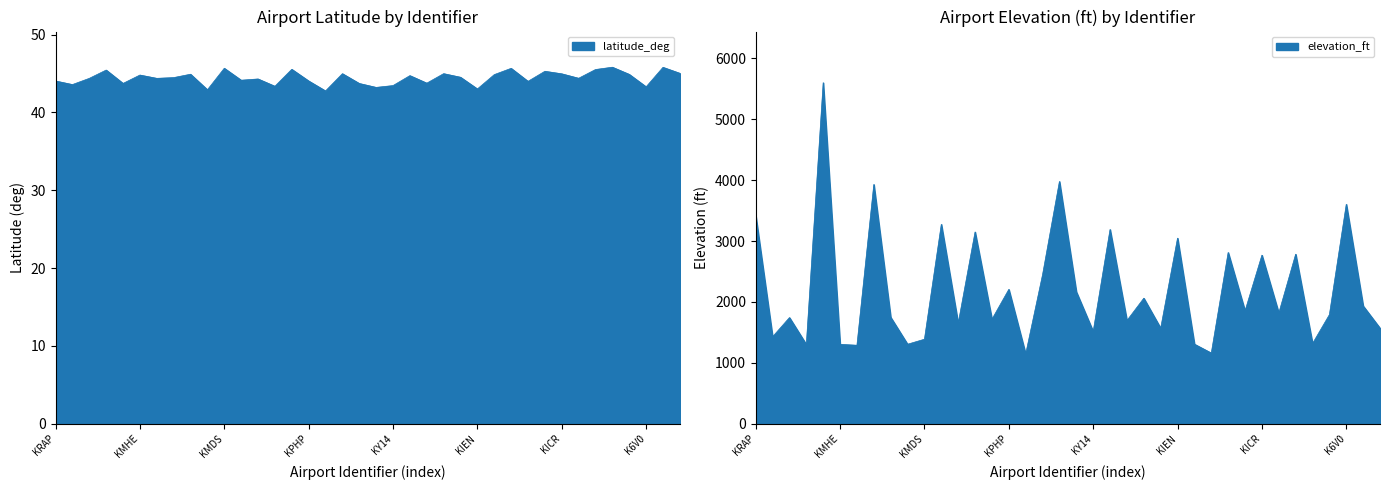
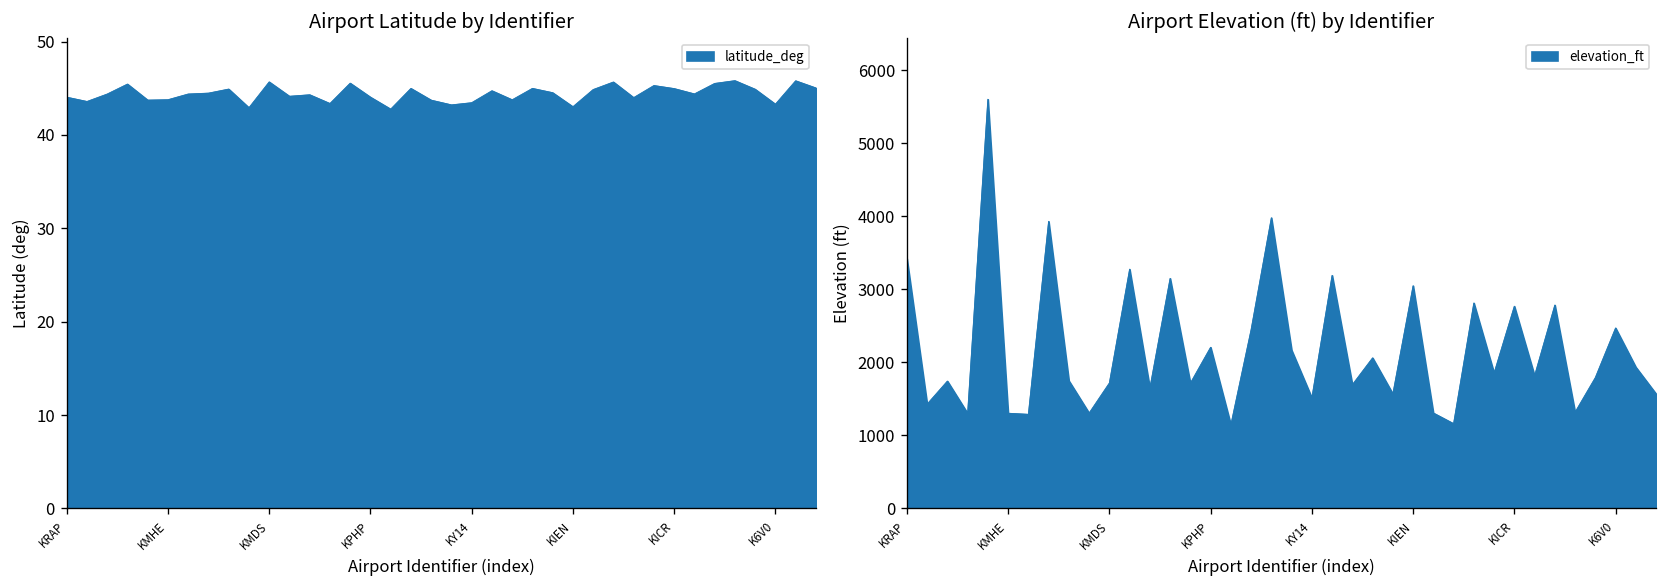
  {
    "Airport Latitude by Identifier": {
      "KRAP": 44,
-     "KMHE": 45,
+     "KMHE": 44,
      "KMDS": 46,
      "KPHP": 44,
      "KY14": 43,
      "KIEN": 43,
      "KICR": 45,
      "K6V0": 43
    },
    "Airport Elevation (ft) by Identifier": {
      "KRAP": 3400,
      "KMHE": 1300,
-     "KMDS": 1400,
+     "KMDS": 1700,
      "KPHP": 2200,
      "KY14": 1500,
      "KIEN": 3000,
      "KICR": 2800,
-     "K6V0": 3600
+     "K6V0": 2500
    }
  }
